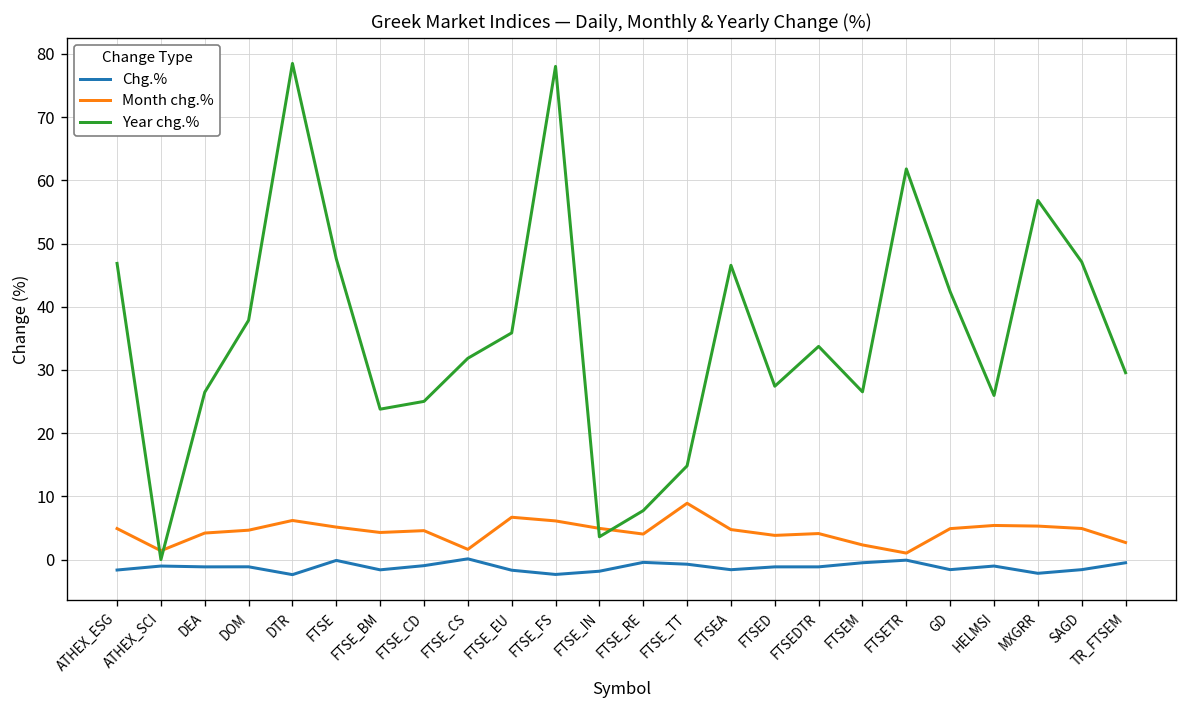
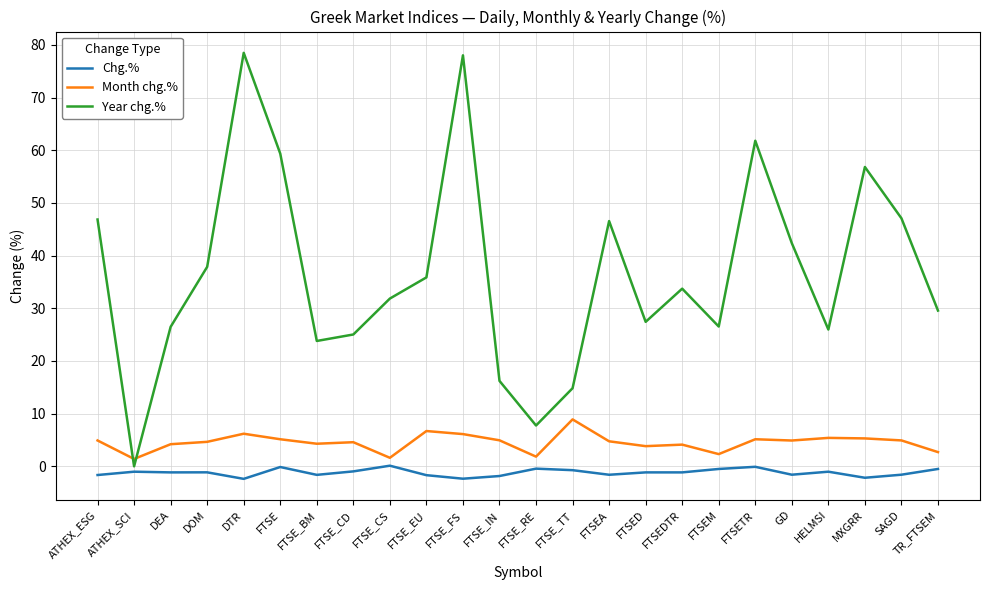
  {
    "Chg.%": {
      "ATHEX_ESG": -2,
      "ATHEX_SCI": -1,
      "DEA": -1,
      "DOM": -1,
      "DTR": -2,
      "FTSE": 0,
      "FTSE_BM": -2,
      "FTSE_CD": -1,
      "FTSE_CS": 0,
      "FTSE_EU": -2,
      "FTSE_FS": -2,
      "FTSE_IN": -2,
      "FTSE_RE": 0,
      "FTSE_TT": -1,
      "FTSEA": -2,
      "FTSED": -1,
      "FTSEDTR": -1,
      "FTSEM": -1,
      "FTSETR": 0,
      "GD": -2,
      "HELMSI": -1,
      "MXGRR": -2,
      "SAGD": -2,
      "TR_FTSEM": -1
    },
    "Month chg.%": {
      "ATHEX_ESG": 5,
      "ATHEX_SCI": 1,
      "DEA": 4,
      "DOM": 5,
      "DTR": 6,
      "FTSE": 5,
      "FTSE_BM": 4,
      "FTSE_CD": 5,
      "FTSE_CS": 2,
      "FTSE_EU": 7,
      "FTSE_FS": 6,
      "FTSE_IN": 5,
-     "FTSE_RE": 4,
+     "FTSE_RE": 2,
      "FTSE_TT": 9,
      "FTSEA": 5,
      "FTSED": 4,
      "FTSEDTR": 4,
      "FTSEM": 2,
-     "FTSETR": 1,
+     "FTSETR": 5,
      "GD": 5,
      "HELMSI": 5,
      "MXGRR": 5,
      "SAGD": 5,
      "TR_FTSEM": 3
    },
    "Year chg.%": {
      "ATHEX_ESG": 47,
      "ATHEX_SCI": 0,
      "DEA": 26,
      "DOM": 38,
      "DTR": 79,
-     "FTSE": 48,
+     "FTSE": 59,
      "FTSE_BM": 24,
      "FTSE_CD": 25,
      "FTSE_CS": 32,
      "FTSE_EU": 36,
      "FTSE_FS": 78,
-     "FTSE_IN": 4,
+     "FTSE_IN": 16,
      "FTSE_RE": 8,
      "FTSE_TT": 15,
      "FTSEA": 47,
      "FTSED": 27,
      "FTSEDTR": 34,
      "FTSEM": 27,
      "FTSETR": 62,
      "GD": 42,
      "HELMSI": 26,
      "MXGRR": 57,
      "SAGD": 47,
      "TR_FTSEM": 30
    }
  }
